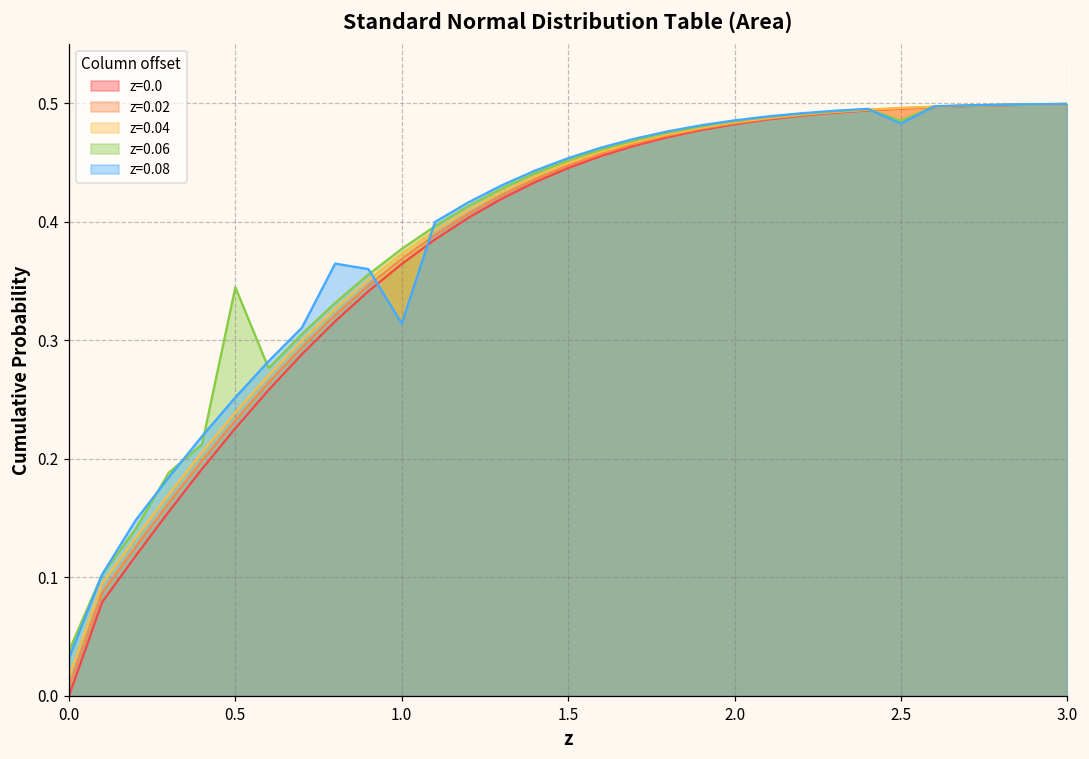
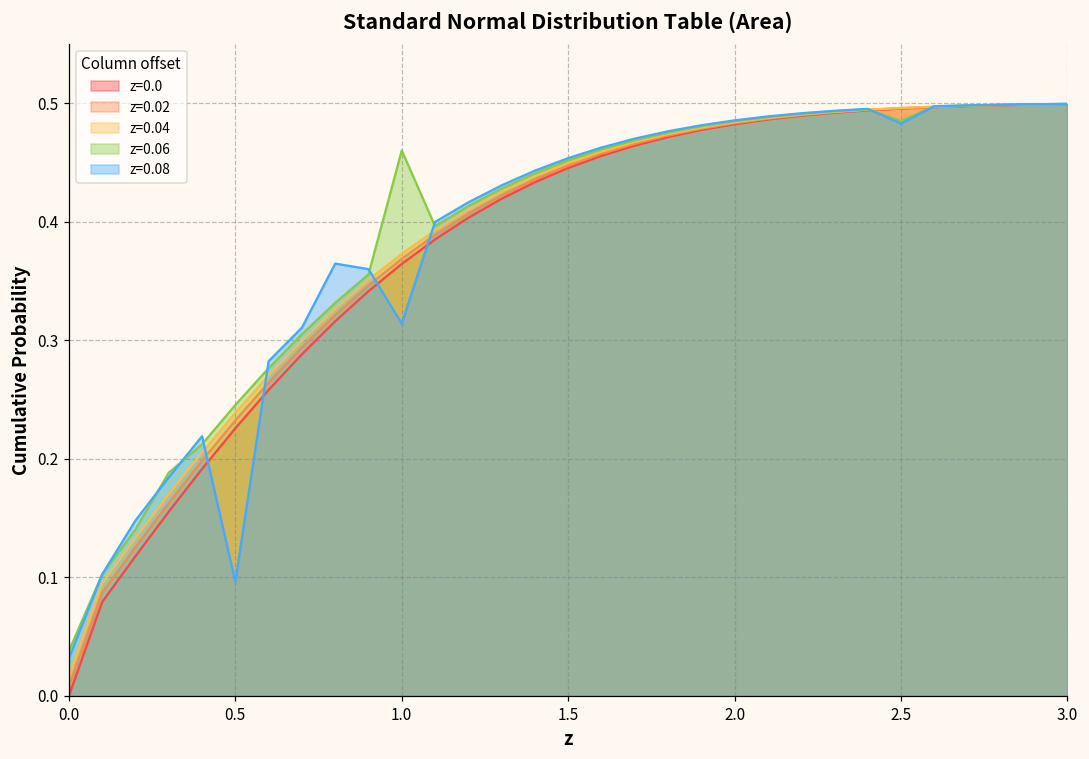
  {
    "z=0.06": {
      "0.0": 0.038,
-     "0.5": 0.345,
-     "1.0": 0.377,
+     "0.5": 0.245,
+     "1.0": 0.460,
      "2.5": 0.485
    },
    "z=0.08": {
      "0.0": 0.032,
-     "0.5": 0.252,
+     "0.5": 0.096,
      "1.0": 0.314,
      "2.5": 0.483
    }
  }
